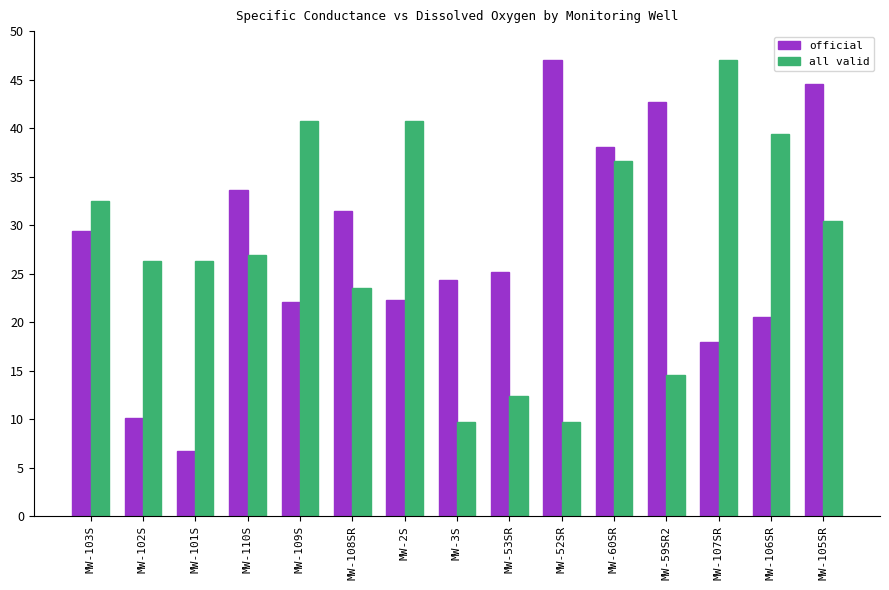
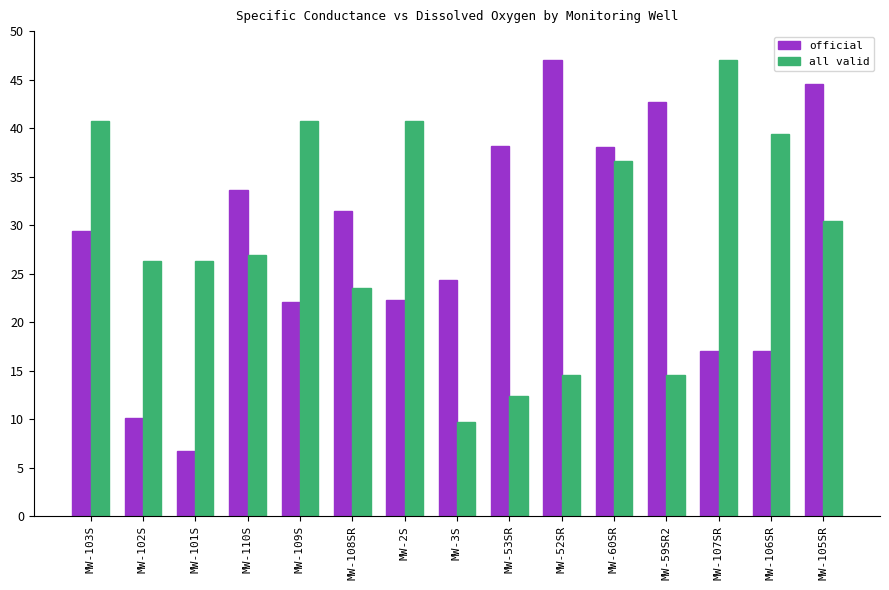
  {
    "official": {
      "MW-103S": 29,
      "MW-102S": 10,
      "MW-101S": 7,
      "MW-110S": 34,
      "MW-109S": 22,
      "MW-108SR": 31,
      "MW-2S": 22,
      "MW-3S": 24,
-     "MW-53SR": 25,
+     "MW-53SR": 38,
      "MW-52SR": 47,
      "MW-60SR": 38,
      "MW-59SR2": 43,
-     "MW-107SR": 18,
-     "MW-106SR": 20,
+     "MW-107SR": 17,
+     "MW-106SR": 17,
      "MW-105SR": 45
    },
    "all valid": {
-     "MW-103S": 32,
+     "MW-103S": 41,
      "MW-102S": 26,
      "MW-101S": 26,
      "MW-110S": 27,
      "MW-109S": 41,
      "MW-108SR": 24,
      "MW-2S": 41,
      "MW-3S": 10,
      "MW-53SR": 12,
-     "MW-52SR": 10,
+     "MW-52SR": 15,
      "MW-60SR": 37,
      "MW-59SR2": 15,
      "MW-107SR": 47,
      "MW-106SR": 39,
      "MW-105SR": 30
    }
  }
